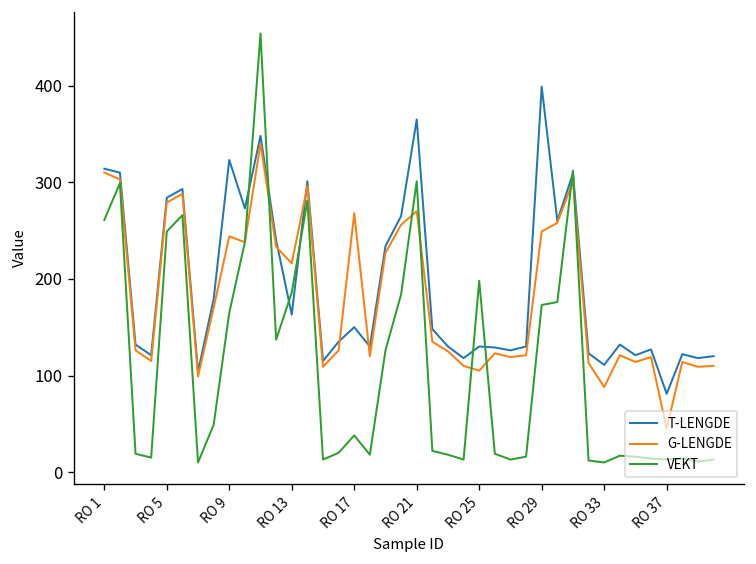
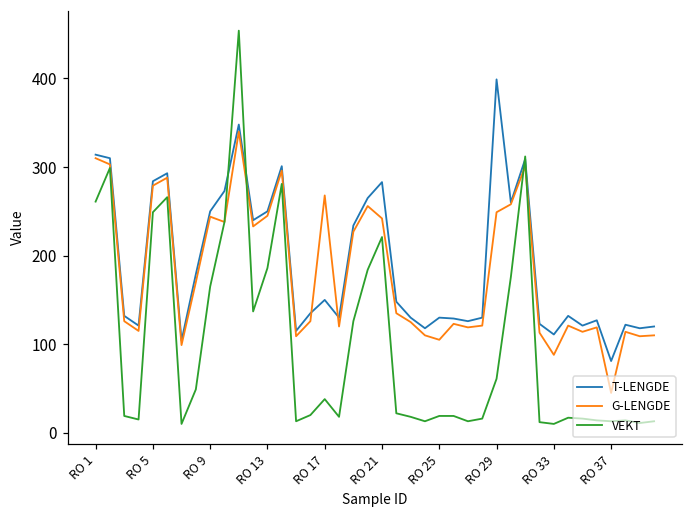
  {
    "T-LENGDE": {
      "RO 1": 310,
      "RO 5": 280,
-     "RO 9": 320,
-     "RO 13": 160,
+     "RO 9": 250,
+     "RO 13": 250,
      "RO 17": 150,
-     "RO 21": 370,
+     "RO 21": 280,
      "RO 25": 130,
      "RO 29": 400,
      "RO 33": 110,
      "RO 37": 80
    },
    "G-LENGDE": {
      "RO 1": 310,
      "RO 5": 280,
      "RO 9": 240,
-     "RO 13": 220,
+     "RO 13": 250,
      "RO 17": 270,
-     "RO 21": 270,
+     "RO 21": 240,
      "RO 25": 110,
      "RO 29": 250,
      "RO 33": 90
    },
    "VEKT": {
      "RO 1": 260,
      "RO 5": 250,
      "RO 9": 170,
      "RO 13": 190,
      "RO 17": 40,
-     "RO 21": 300,
-     "RO 25": 200,
-     "RO 29": 170,
+     "RO 21": 220,
+     "RO 25": 20,
+     "RO 29": 60,
      "RO 33": 10
    }
  }
